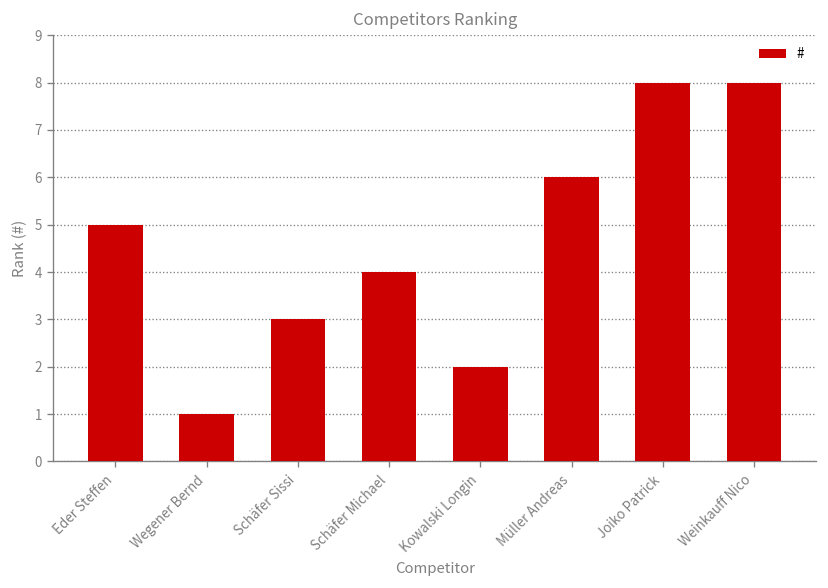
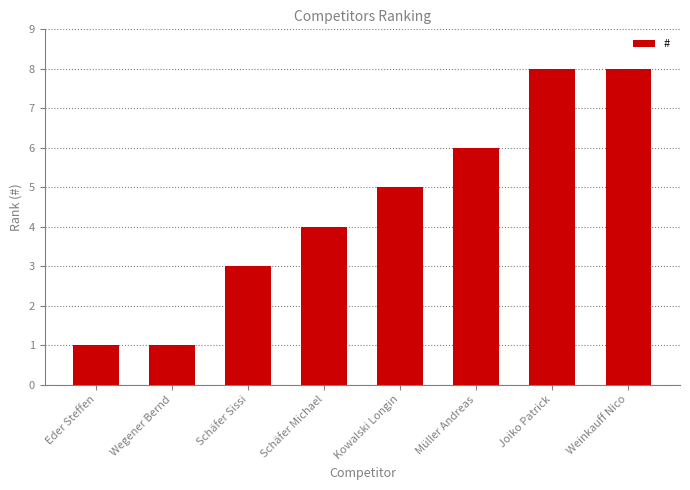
  {
-   "Eder Steffen": 5,
+   "Eder Steffen": 1,
    "Wegener Bernd": 1,
    "Schäfer Sissi": 3,
    "Schäfer Michael": 4,
-   "Kowalski Longin": 2,
+   "Kowalski Longin": 5,
    "Müller Andreas": 6,
    "Joiko Patrick": 8,
    "Weinkauff Nico": 8
  }
